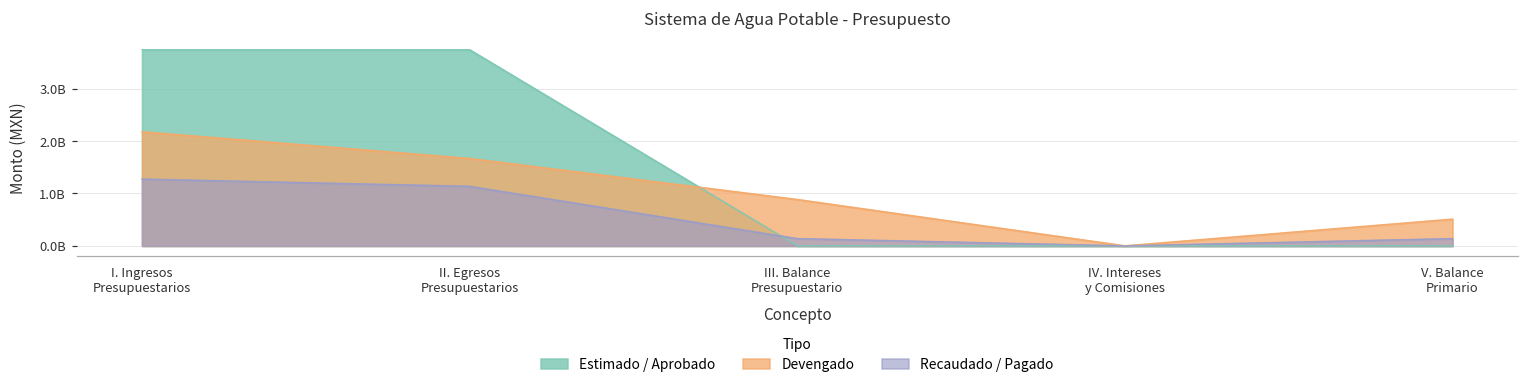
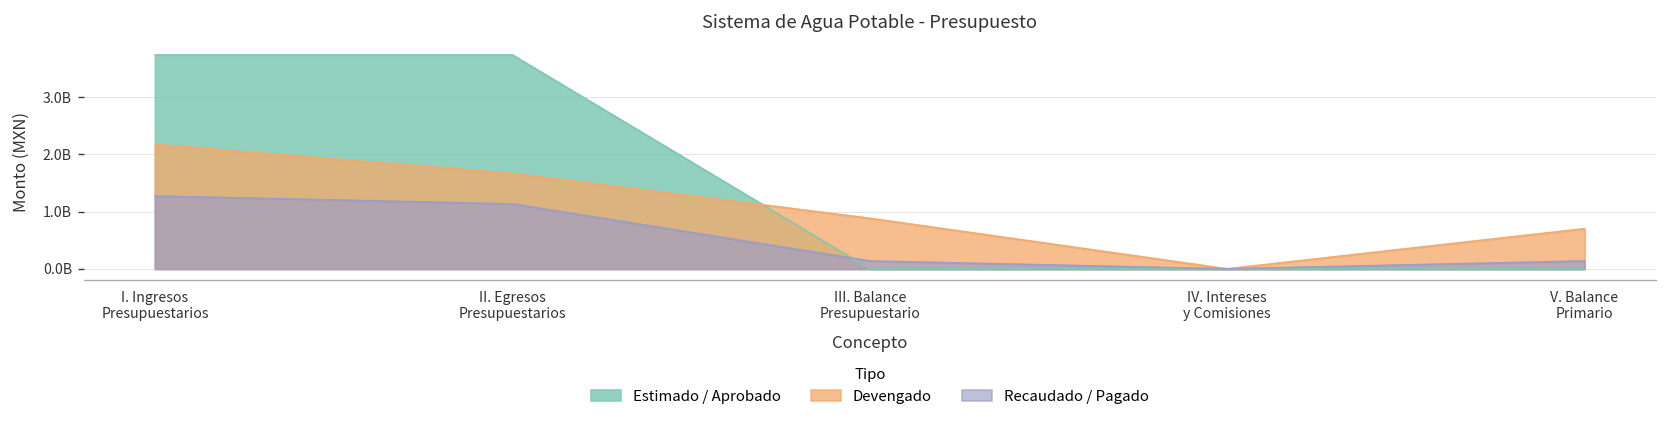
  {
    "Devengado": {
      "I. Ingresos Presupuestarios": 2200000000,
      "II. Egresos Presupuestarios": 1700000000,
      "III. Balance Presupuestario": 900000000,
-     "V. Balance Primario": 500000000
+     "V. Balance Primario": 700000000
    }
  }
